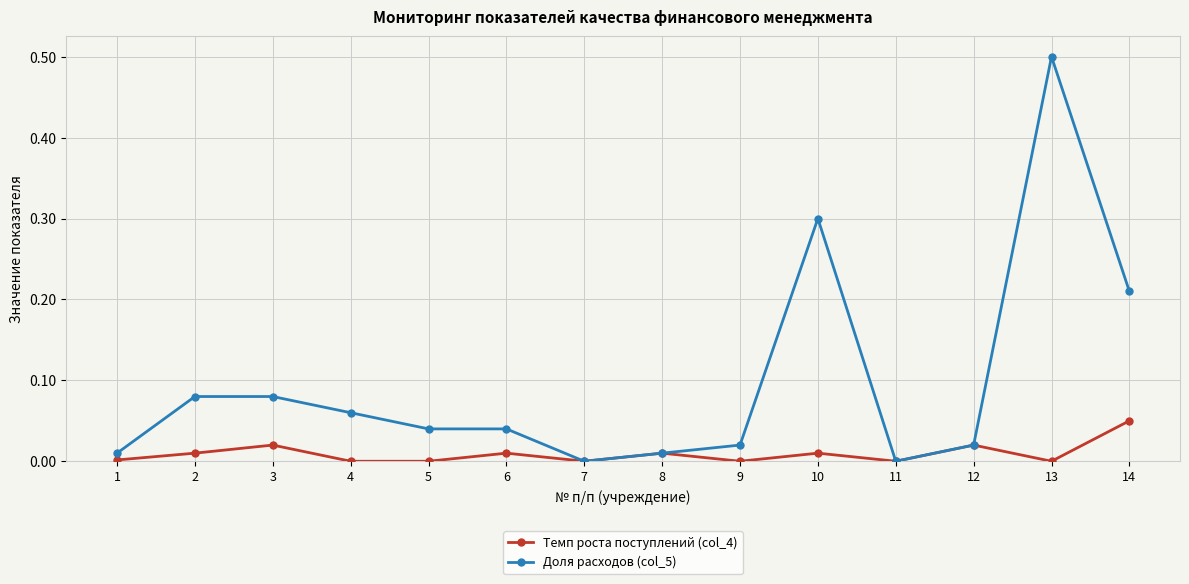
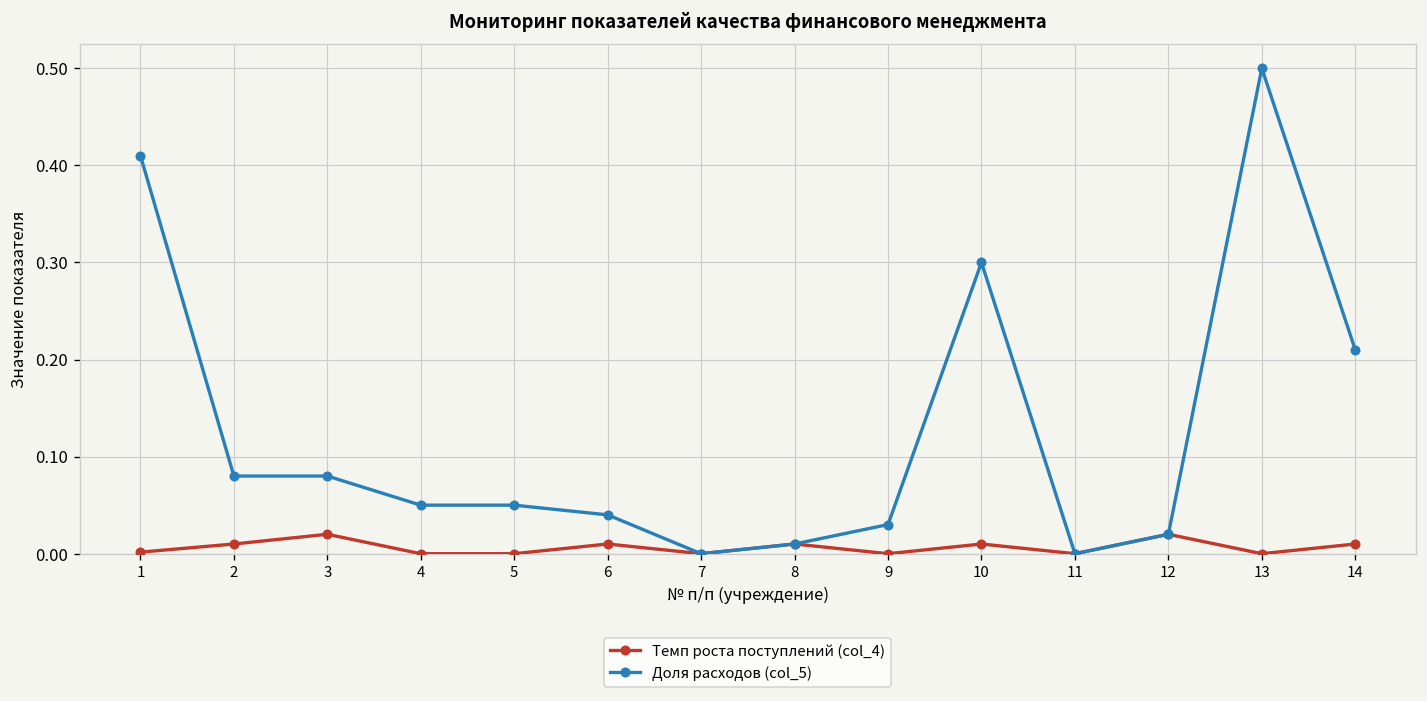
  {
    "Темп роста поступлений (col_4)": {
      "1": 0.00,
      "2": 0.01,
      "3": 0.02,
      "4": 0.00,
      "5": 0.00,
      "6": 0.01,
      "9": 0.00,
      "10": 0.01,
      "13": 0.00,
-     "14": 0.05
+     "14": 0.01
    },
    "Доля расходов (col_5)": {
-     "1": 0.01,
+     "1": 0.41,
      "2": 0.08,
      "3": 0.08,
-     "4": 0.06,
-     "5": 0.04,
+     "4": 0.05,
+     "5": 0.05,
      "6": 0.04,
-     "9": 0.02,
+     "9": 0.03,
      "10": 0.30,
      "13": 0.50,
      "14": 0.21
    }
  }
